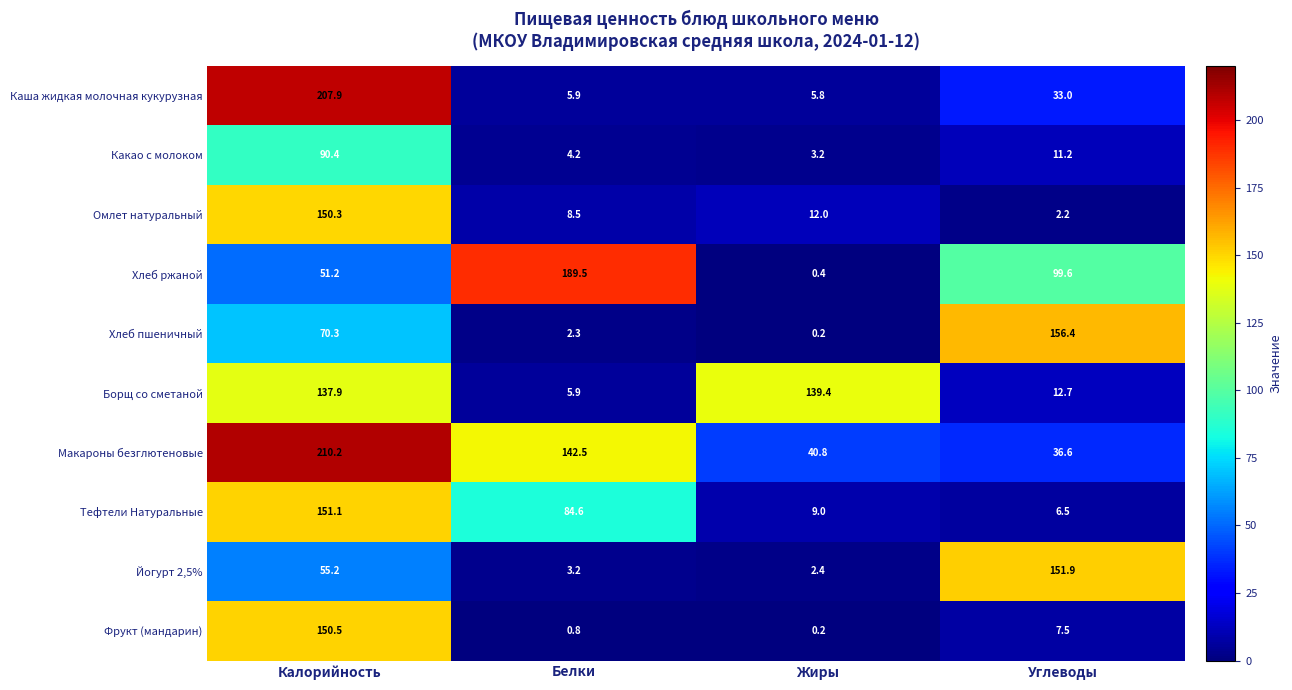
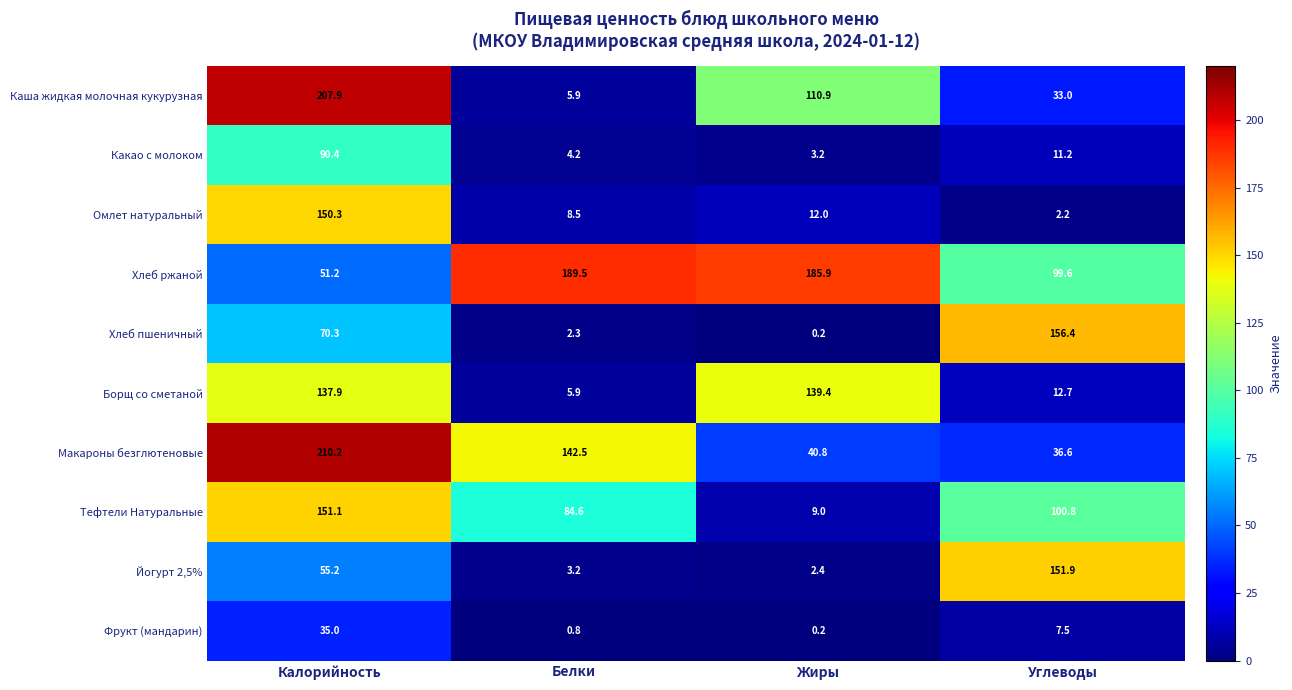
  {
    "Каша жидкая молочная кукурузная": {
      "Калорийность": 207.9,
      "Белки": 5.9,
-     "Жиры": 5.8,
+     "Жиры": 110.9,
      "Углеводы": 33.0
    },
    "Какао с молоком": {
      "Калорийность": 90.4,
      "Белки": 4.2,
      "Жиры": 3.2,
      "Углеводы": 11.2
    },
    "Омлет натуральный": {
      "Калорийность": 150.3,
      "Белки": 8.5,
      "Жиры": 12.0,
      "Углеводы": 2.2
    },
    "Хлеб ржаной": {
      "Калорийность": 51.2,
      "Белки": 189.5,
-     "Жиры": 0.4,
+     "Жиры": 185.9,
      "Углеводы": 99.6
    },
    "Хлеб пшеничный": {
      "Калорийность": 70.3,
      "Белки": 2.3,
      "Жиры": 0.2,
      "Углеводы": 156.4
    },
    "Борщ со сметаной": {
      "Калорийность": 137.9,
      "Белки": 5.9,
      "Жиры": 139.4,
      "Углеводы": 12.7
    },
    "Макароны безглютеновые": {
      "Калорийность": 210.2,
      "Белки": 142.5,
      "Жиры": 40.8,
      "Углеводы": 36.6
    },
    "Тефтели Натуральные": {
      "Калорийность": 151.1,
      "Белки": 84.6,
      "Жиры": 9.0,
-     "Углеводы": 6.5
+     "Углеводы": 100.8
    },
    "Йогурт 2,5%": {
      "Калорийность": 55.2,
      "Белки": 3.2,
      "Жиры": 2.4,
      "Углеводы": 151.9
    },
    "Фрукт (мандарин)": {
-     "Калорийность": 150.5,
+     "Калорийность": 35.0,
      "Белки": 0.8,
      "Жиры": 0.2,
      "Углеводы": 7.5
    }
  }
